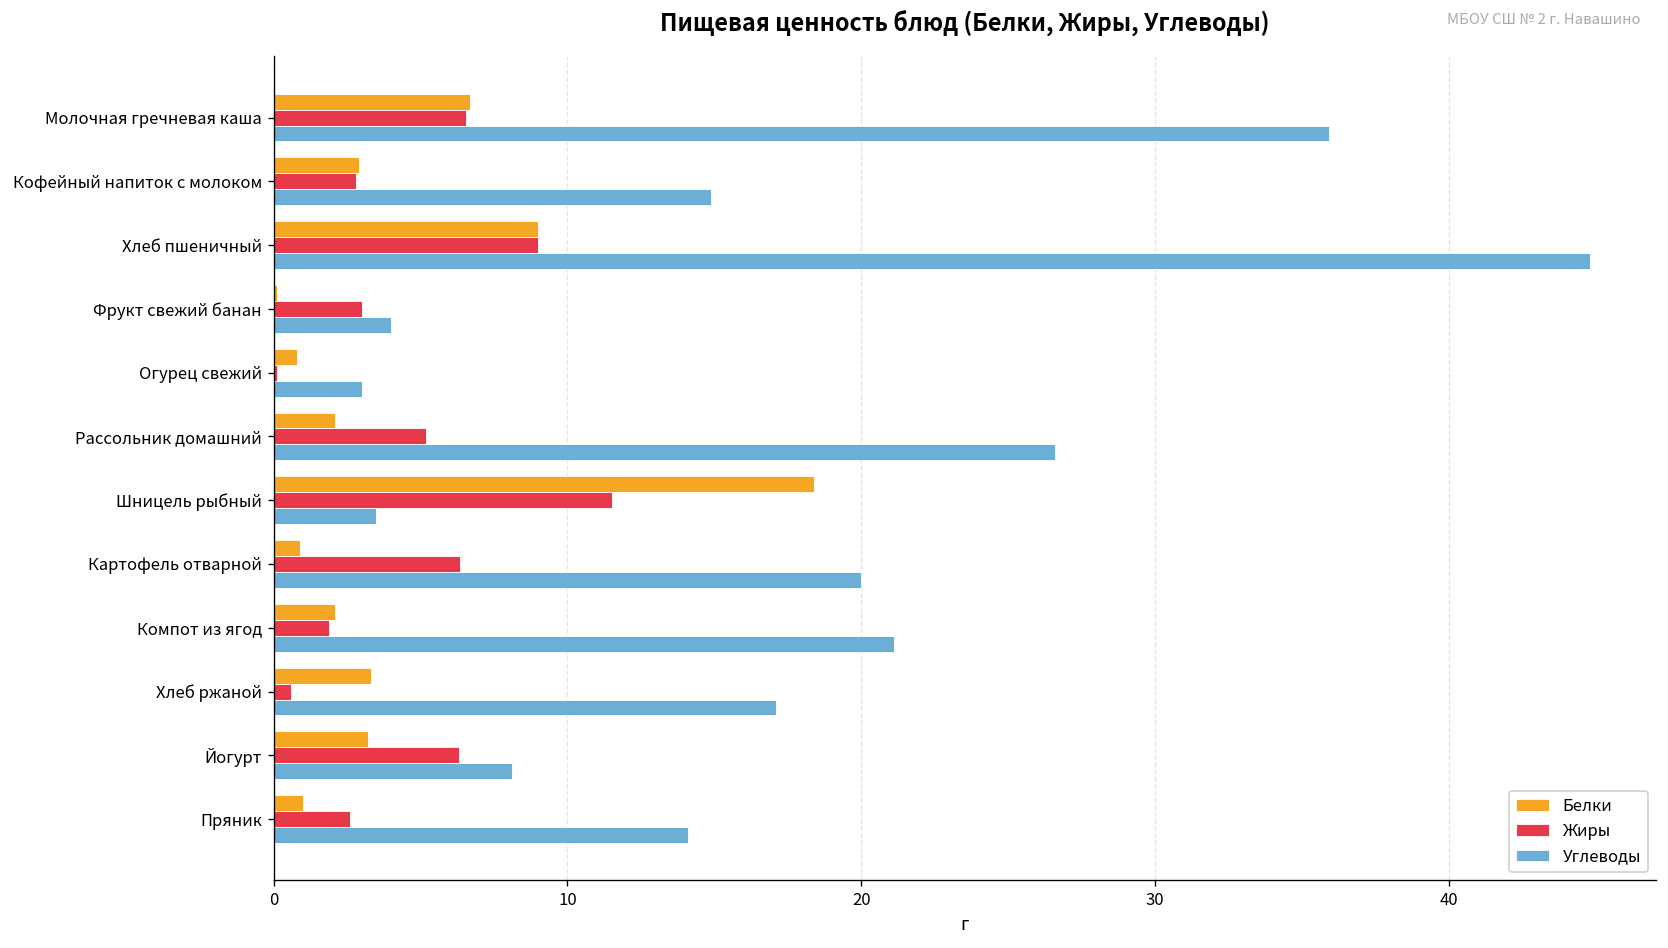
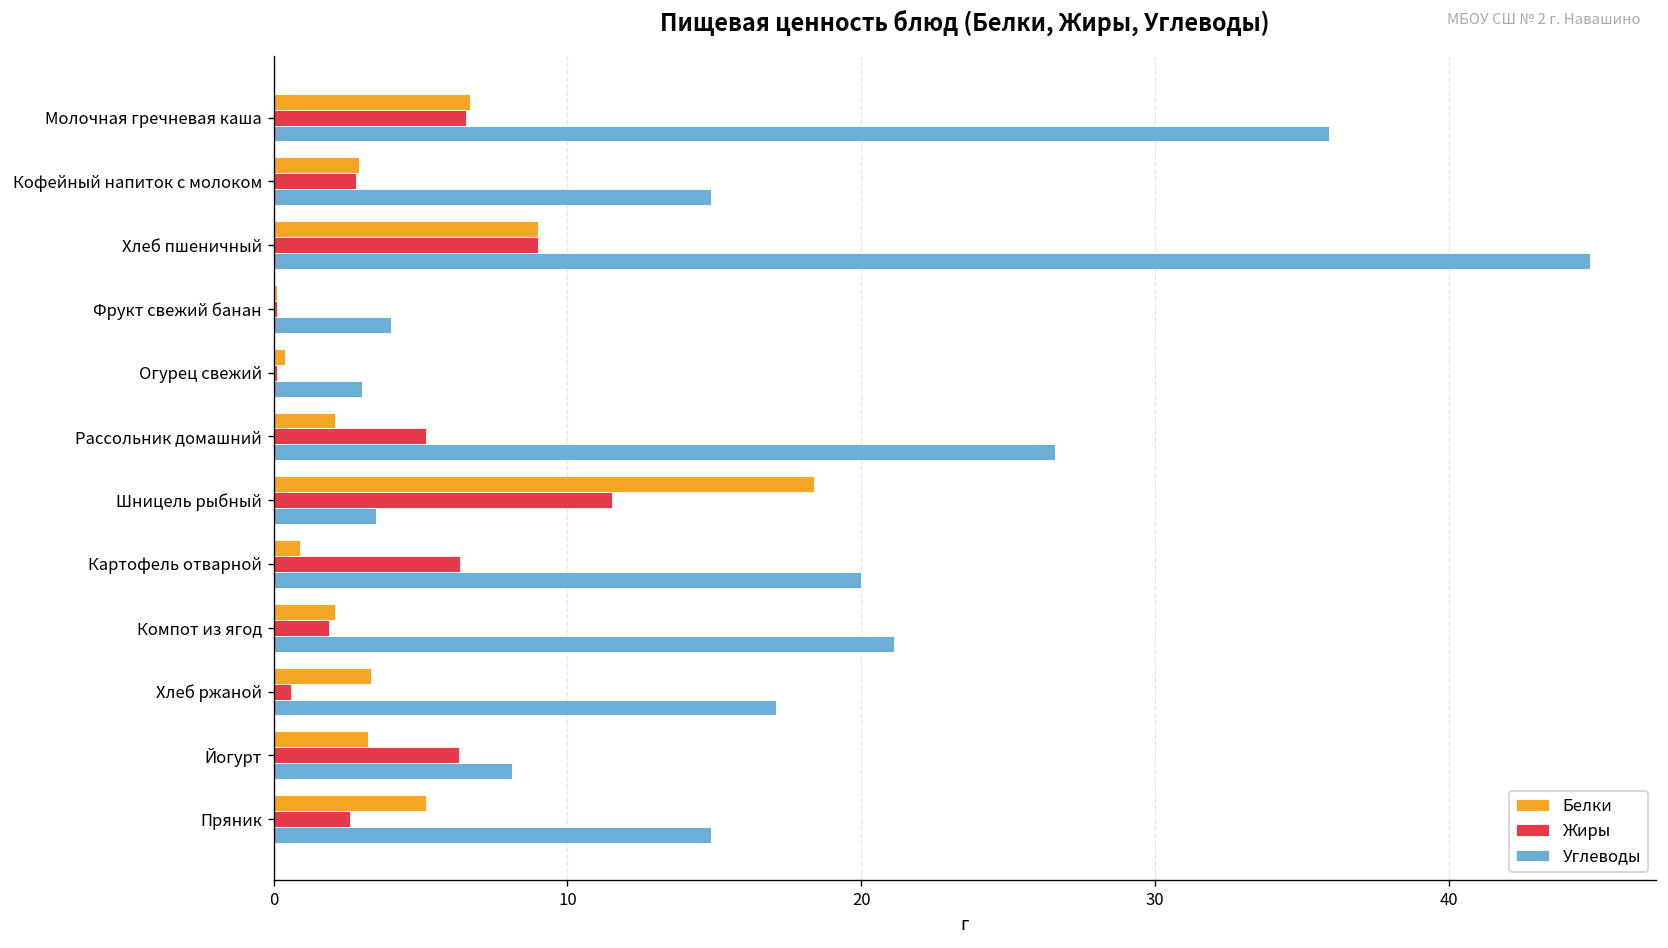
  {
    "Белки": {
      "Молочная гречневая каша": 6.7,
      "Кофейный напиток с молоком": 2.9,
      "Хлеб пшеничный": 9.0,
-     "Огурец свежий": 0.8,
+     "Огурец свежий": 0.4,
      "Рассольник домашний": 2.1,
      "Шницель рыбный": 18.4,
      "Картофель отварной": 0.9,
      "Компот из ягод": 2.1,
      "Хлеб ржаной": 3.3,
      "Йогурт": 3.2,
-     "Пряник": 1.0
+     "Пряник": 5.2
    },
    "Жиры": {
      "Молочная гречневая каша": 6.6,
      "Кофейный напиток с молоком": 2.8,
      "Хлеб пшеничный": 9.0,
-     "Фрукт свежий банан": 3.0,
+     "Фрукт свежий банан": 0.1,
      "Рассольник домашний": 5.2,
      "Шницель рыбный": 11.5,
      "Картофель отварной": 6.3,
      "Компот из ягод": 1.9,
      "Хлеб ржаной": 0.6,
      "Йогурт": 6.3,
      "Пряник": 2.6
    },
    "Углеводы": {
      "Молочная гречневая каша": 35.9,
      "Кофейный напиток с молоком": 14.9,
      "Хлеб пшеничный": 44.8,
      "Фрукт свежий банан": 4.0,
      "Огурец свежий": 3.0,
      "Рассольник домашний": 26.6,
      "Шницель рыбный": 3.5,
      "Картофель отварной": 20.0,
      "Компот из ягод": 21.1,
      "Хлеб ржаной": 17.1,
      "Йогурт": 8.1,
-     "Пряник": 14.1
+     "Пряник": 14.9
    }
  }
